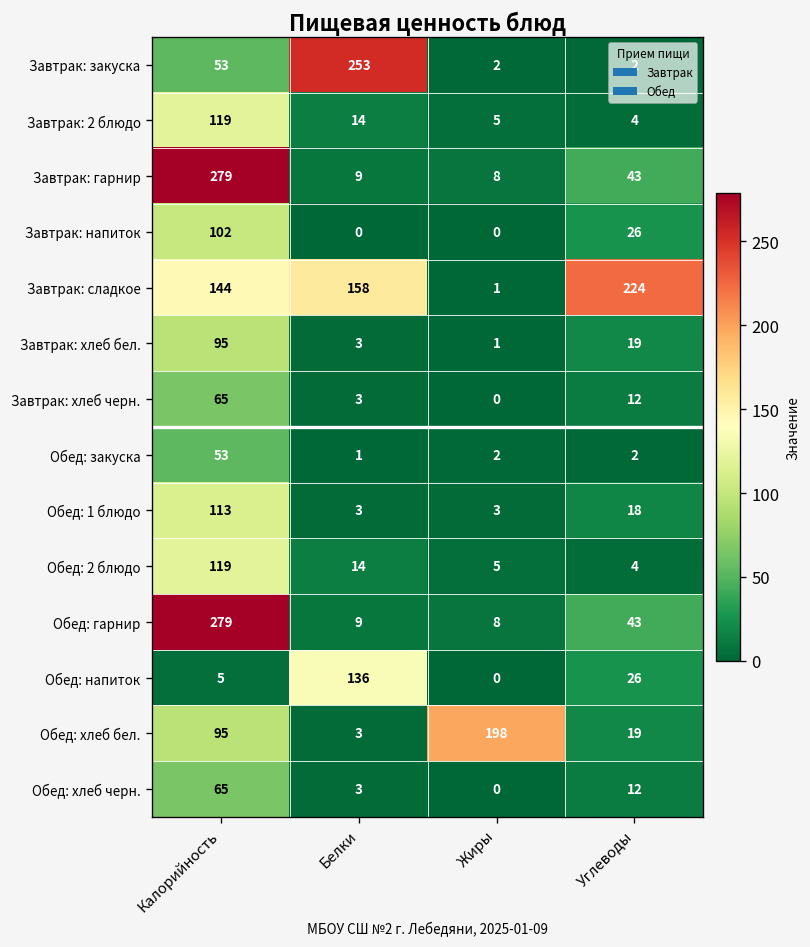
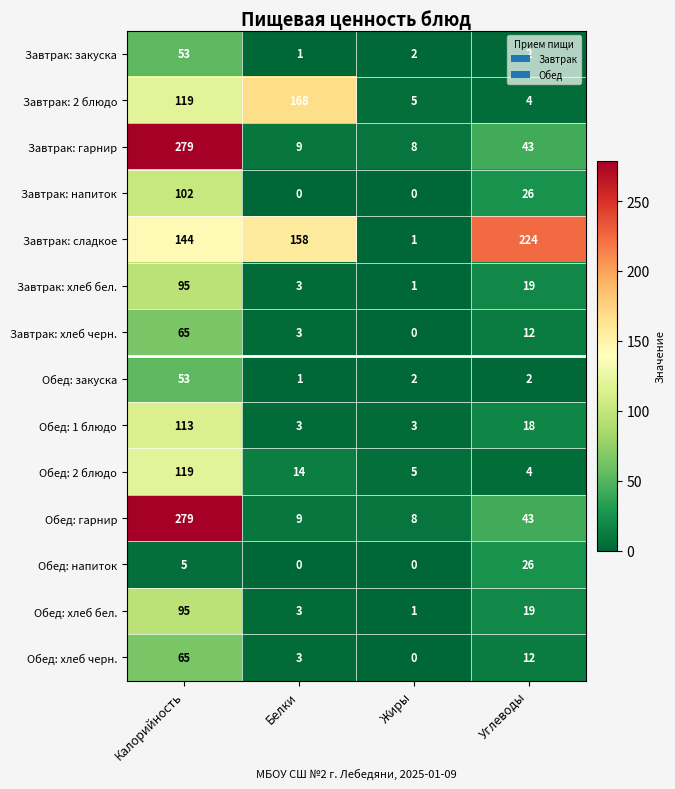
  {
    "Завтрак: закуска": {
      "Калорийность": 53,
-     "Белки": 253,
+     "Белки": 1,
      "Жиры": 2
    },
    "Завтрак: 2 блюдо": {
      "Калорийность": 119,
-     "Белки": 14,
+     "Белки": 168,
      "Жиры": 5,
      "Углеводы": 4
    },
    "Завтрак: гарнир": {
      "Калорийность": 279,
      "Белки": 9,
      "Жиры": 8,
      "Углеводы": 43
    },
    "Завтрак: напиток": {
      "Калорийность": 102,
      "Белки": 0,
      "Жиры": 0,
      "Углеводы": 26
    },
    "Завтрак: сладкое": {
      "Калорийность": 144,
      "Белки": 158,
      "Жиры": 1,
      "Углеводы": 224
    },
    "Завтрак: хлеб бел.": {
      "Калорийность": 95,
      "Белки": 3,
      "Жиры": 1,
      "Углеводы": 19
    },
    "Завтрак: хлеб черн.": {
      "Калорийность": 65,
      "Белки": 3,
      "Жиры": 0,
      "Углеводы": 12
    },
    "Обед: закуска": {
      "Калорийность": 53,
      "Белки": 1,
      "Жиры": 2,
      "Углеводы": 2
    },
    "Обед: 1 блюдо": {
      "Калорийность": 113,
      "Белки": 3,
      "Жиры": 3,
      "Углеводы": 18
    },
    "Обед: 2 блюдо": {
      "Калорийность": 119,
      "Белки": 14,
      "Жиры": 5,
      "Углеводы": 4
    },
    "Обед: гарнир": {
      "Калорийность": 279,
      "Белки": 9,
      "Жиры": 8,
      "Углеводы": 43
    },
    "Обед: напиток": {
      "Калорийность": 5,
-     "Белки": 136,
+     "Белки": 0,
      "Жиры": 0,
      "Углеводы": 26
    },
    "Обед: хлеб бел.": {
      "Калорийность": 95,
      "Белки": 3,
-     "Жиры": 198,
+     "Жиры": 1,
      "Углеводы": 19
    },
    "Обед: хлеб черн.": {
      "Калорийность": 65,
      "Белки": 3,
      "Жиры": 0,
      "Углеводы": 12
    }
  }
